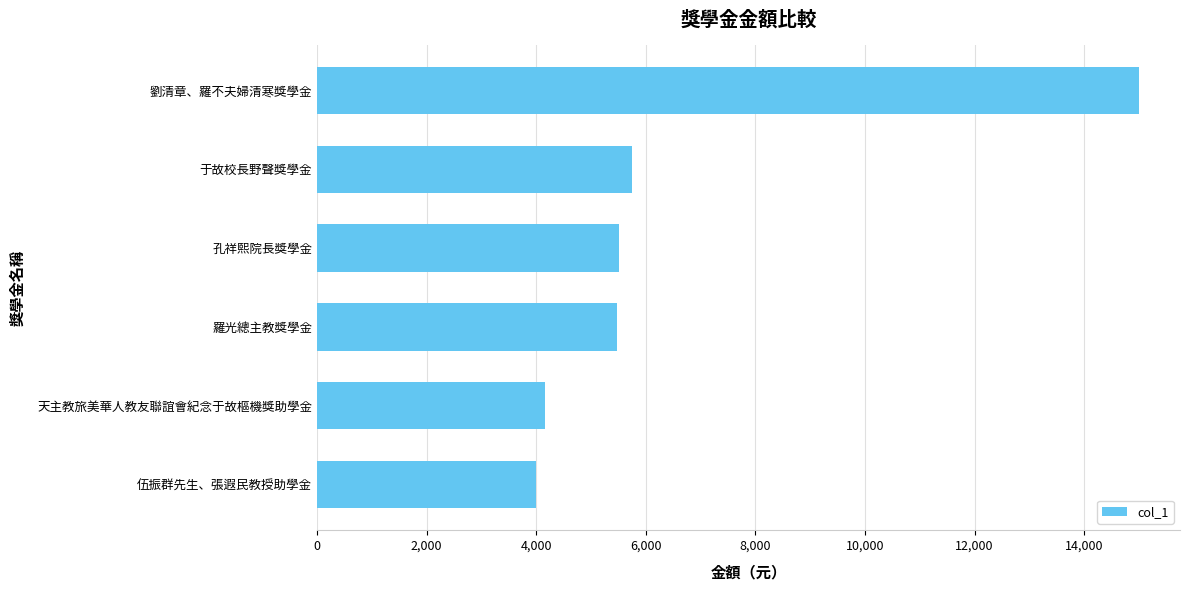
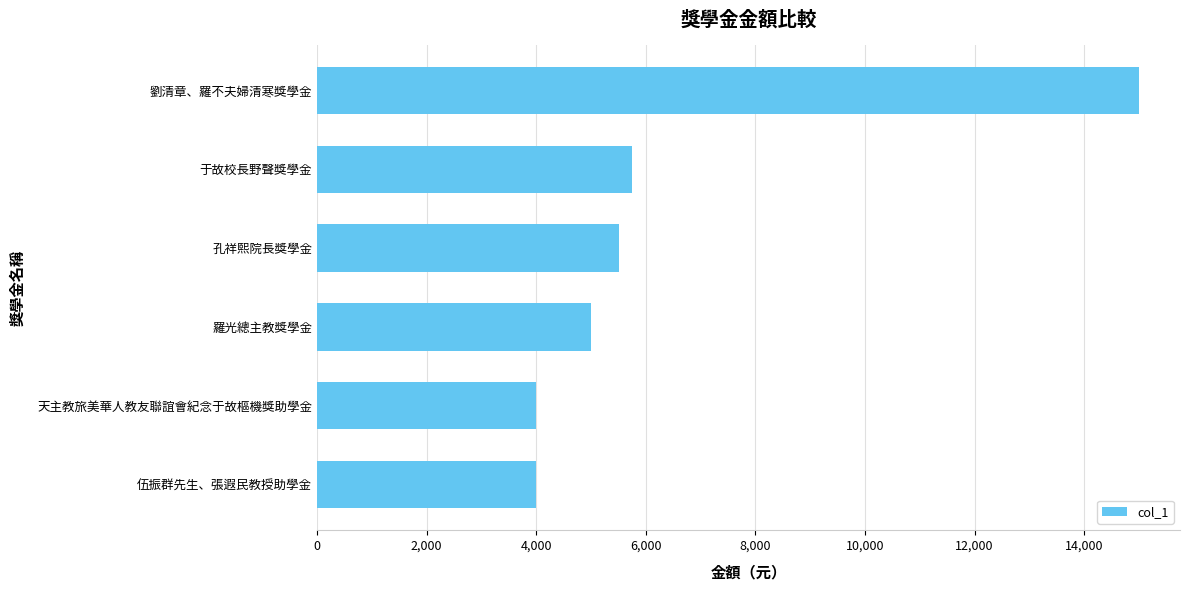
  {
    "劉清章、羅不夫婦清寒獎學金": "15,000",
    "于故校長野聲獎學金": "5,700",
    "孔祥熙院長獎學金": "5,500",
-   "羅光總主教獎學金": "5,500",
-   "天主教旅美華人教友聯誼會紀念于故樞機獎助學金": "4,200",
+   "羅光總主教獎學金": "5,000",
+   "天主教旅美華人教友聯誼會紀念于故樞機獎助學金": "4,000",
    "伍振群先生、張遐民教授助學金": "4,000"
  }
